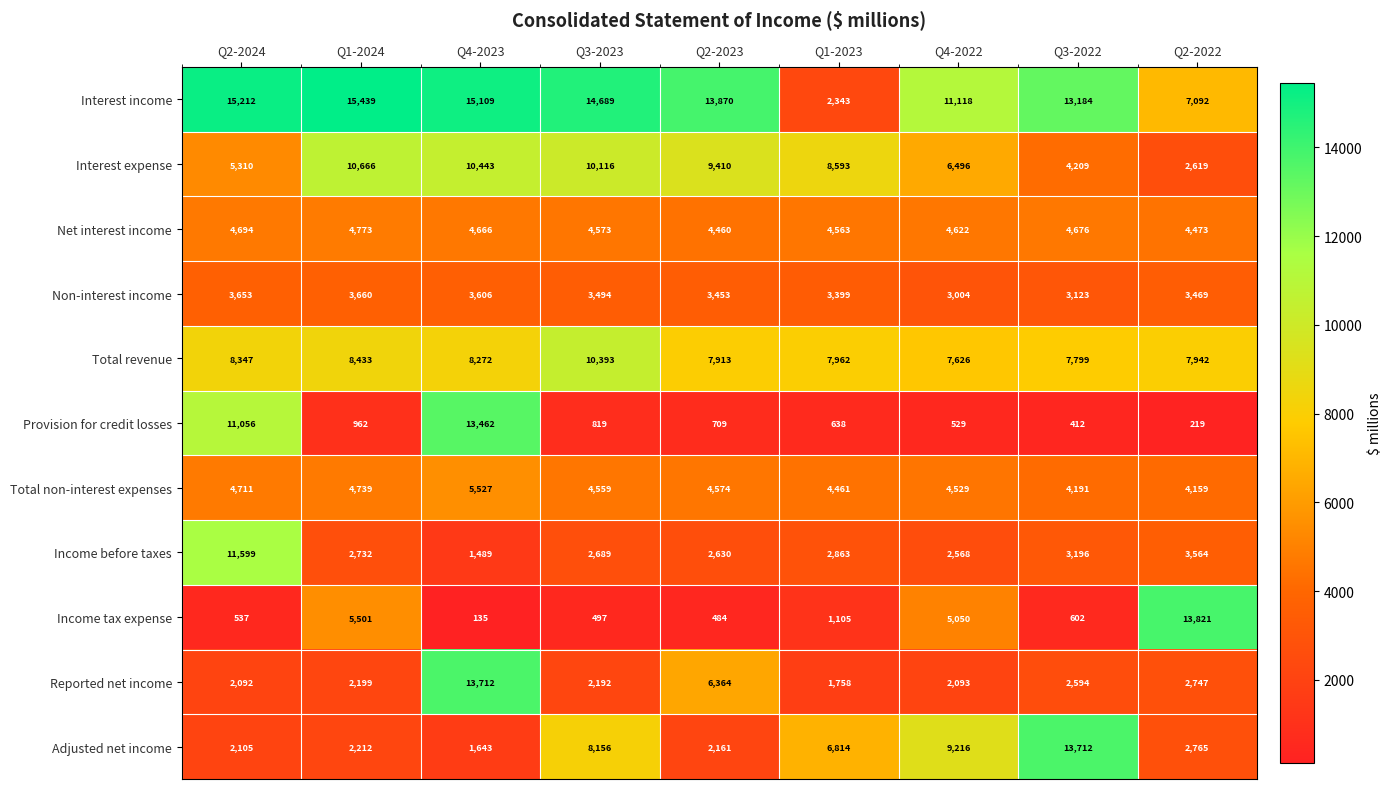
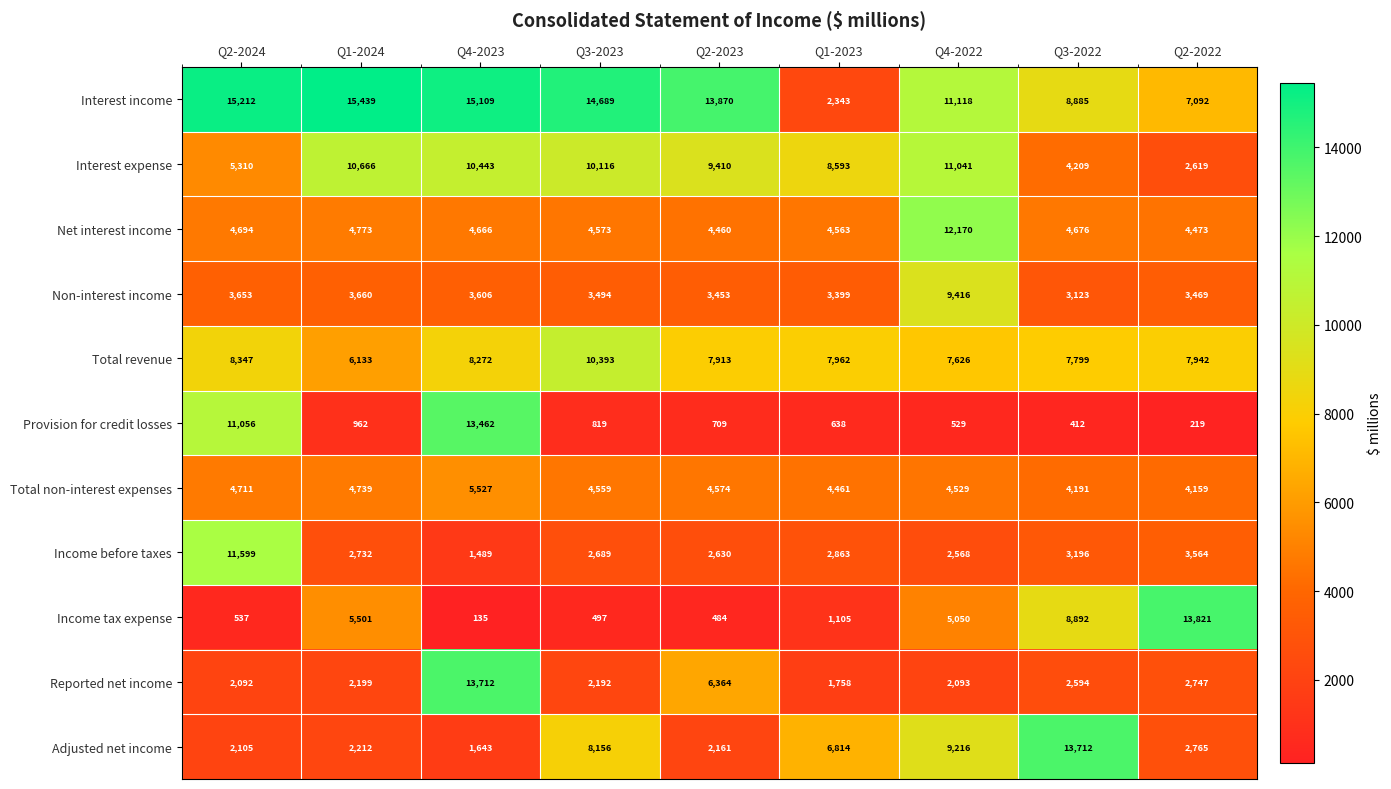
  {
    "Interest income": {
      "Q2-2024": "15,212",
      "Q1-2024": "15,439",
      "Q4-2023": "15,109",
      "Q3-2023": "14,689",
      "Q2-2023": "13,870",
      "Q1-2023": "2,343",
      "Q4-2022": "11,118",
-     "Q3-2022": "13,184",
+     "Q3-2022": "8,885",
      "Q2-2022": "7,092"
    },
    "Interest expense": {
      "Q2-2024": "5,310",
      "Q1-2024": "10,666",
      "Q4-2023": "10,443",
      "Q3-2023": "10,116",
      "Q2-2023": "9,410",
      "Q1-2023": "8,593",
-     "Q4-2022": "6,496",
+     "Q4-2022": "11,041",
      "Q3-2022": "4,209",
      "Q2-2022": "2,619"
    },
    "Net interest income": {
      "Q2-2024": "4,694",
      "Q1-2024": "4,773",
      "Q4-2023": "4,666",
      "Q3-2023": "4,573",
      "Q2-2023": "4,460",
      "Q1-2023": "4,563",
-     "Q4-2022": "4,622",
+     "Q4-2022": "12,170",
      "Q3-2022": "4,676",
      "Q2-2022": "4,473"
    },
    "Non-interest income": {
      "Q2-2024": "3,653",
      "Q1-2024": "3,660",
      "Q4-2023": "3,606",
      "Q3-2023": "3,494",
      "Q2-2023": "3,453",
      "Q1-2023": "3,399",
-     "Q4-2022": "3,004",
+     "Q4-2022": "9,416",
      "Q3-2022": "3,123",
      "Q2-2022": "3,469"
    },
    "Total revenue": {
      "Q2-2024": "8,347",
-     "Q1-2024": "8,433",
+     "Q1-2024": "6,133",
      "Q4-2023": "8,272",
      "Q3-2023": "10,393",
      "Q2-2023": "7,913",
      "Q1-2023": "7,962",
      "Q4-2022": "7,626",
      "Q3-2022": "7,799",
      "Q2-2022": "7,942"
    },
    "Provision for credit losses": {
      "Q2-2024": "11,056",
      "Q1-2024": "962",
      "Q4-2023": "13,462",
      "Q3-2023": "819",
      "Q2-2023": "709",
      "Q1-2023": "638",
      "Q4-2022": "529",
      "Q3-2022": "412",
      "Q2-2022": "219"
    },
    "Total non-interest expenses": {
      "Q2-2024": "4,711",
      "Q1-2024": "4,739",
      "Q4-2023": "5,527",
      "Q3-2023": "4,559",
      "Q2-2023": "4,574",
      "Q1-2023": "4,461",
      "Q4-2022": "4,529",
      "Q3-2022": "4,191",
      "Q2-2022": "4,159"
    },
    "Income before taxes": {
      "Q2-2024": "11,599",
      "Q1-2024": "2,732",
      "Q4-2023": "1,489",
      "Q3-2023": "2,689",
      "Q2-2023": "2,630",
      "Q1-2023": "2,863",
      "Q4-2022": "2,568",
      "Q3-2022": "3,196",
      "Q2-2022": "3,564"
    },
    "Income tax expense": {
      "Q2-2024": "537",
      "Q1-2024": "5,501",
      "Q4-2023": "135",
      "Q3-2023": "497",
      "Q2-2023": "484",
      "Q1-2023": "1,105",
      "Q4-2022": "5,050",
-     "Q3-2022": "602",
+     "Q3-2022": "8,892",
      "Q2-2022": "13,821"
    },
    "Reported net income": {
      "Q2-2024": "2,092",
      "Q1-2024": "2,199",
      "Q4-2023": "13,712",
      "Q3-2023": "2,192",
      "Q2-2023": "6,364",
      "Q1-2023": "1,758",
      "Q4-2022": "2,093",
      "Q3-2022": "2,594",
      "Q2-2022": "2,747"
    },
    "Adjusted net income": {
      "Q2-2024": "2,105",
      "Q1-2024": "2,212",
      "Q4-2023": "1,643",
      "Q3-2023": "8,156",
      "Q2-2023": "2,161",
      "Q1-2023": "6,814",
      "Q4-2022": "9,216",
      "Q3-2022": "13,712",
      "Q2-2022": "2,765"
    }
  }
